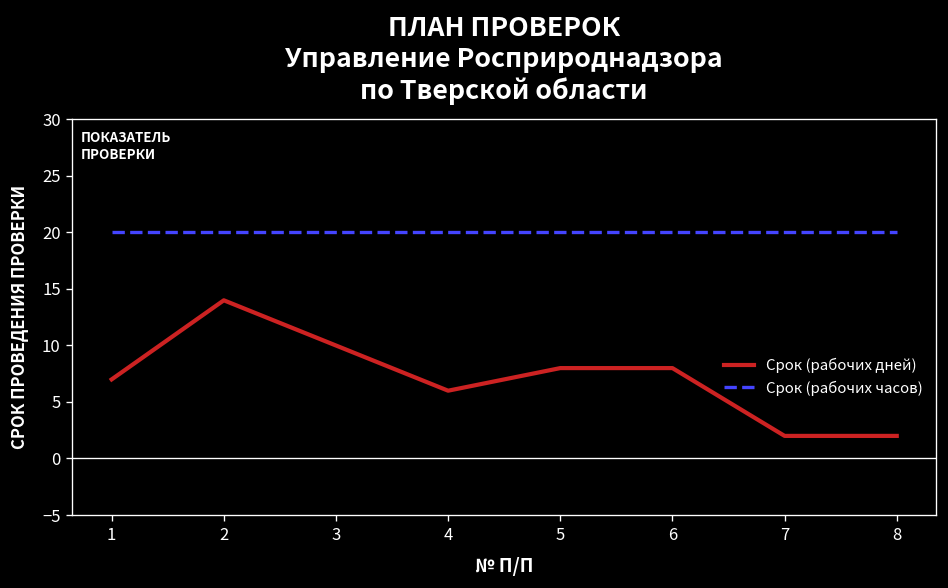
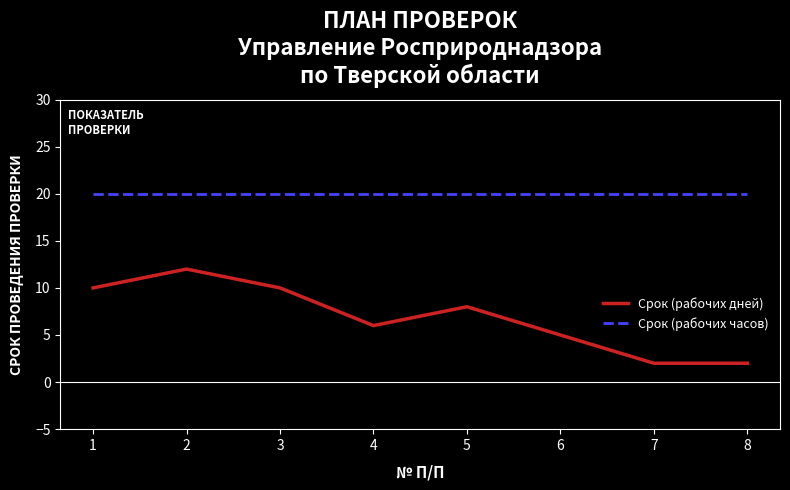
  {
    "Срок (рабочих дней)": {
-     "1": 7,
-     "2": 14,
+     "1": 10,
+     "2": 12,
      "3": 10,
      "4": 6,
      "5": 8,
-     "6": 8,
+     "6": 5,
      "7": 2,
      "8": 2
    },
    "Срок (рабочих часов)": {
      "1": 20,
      "2": 20,
      "3": 20,
      "4": 20,
      "5": 20,
      "6": 20,
      "7": 20,
      "8": 20
    }
  }
